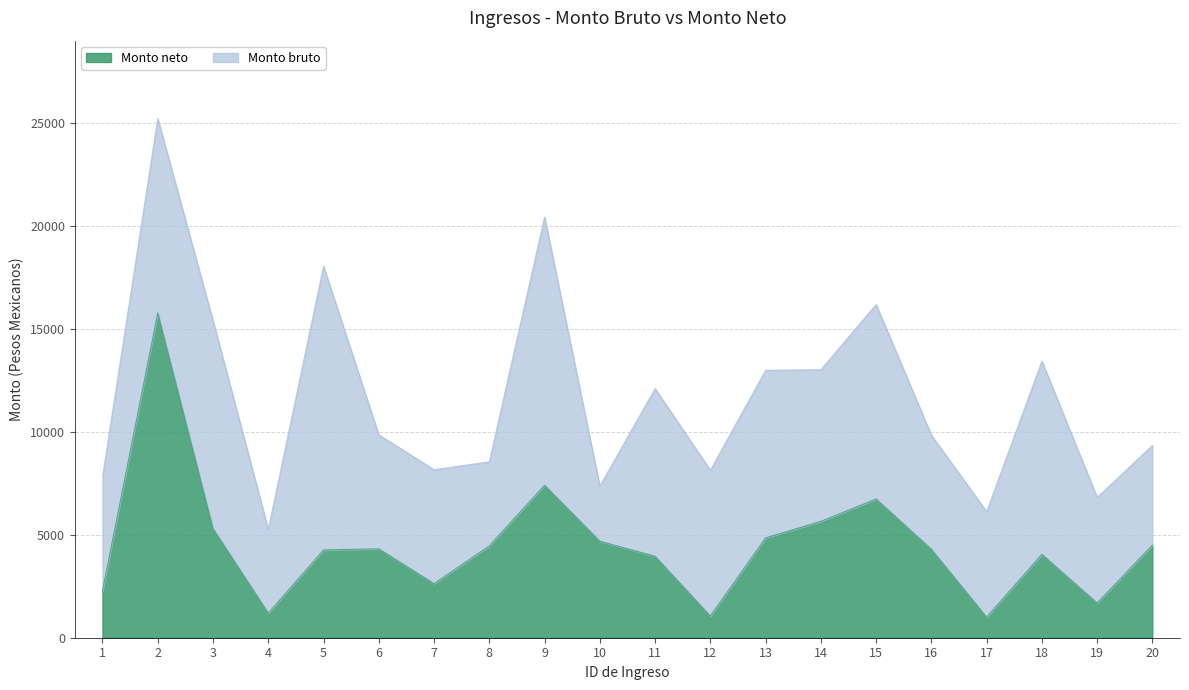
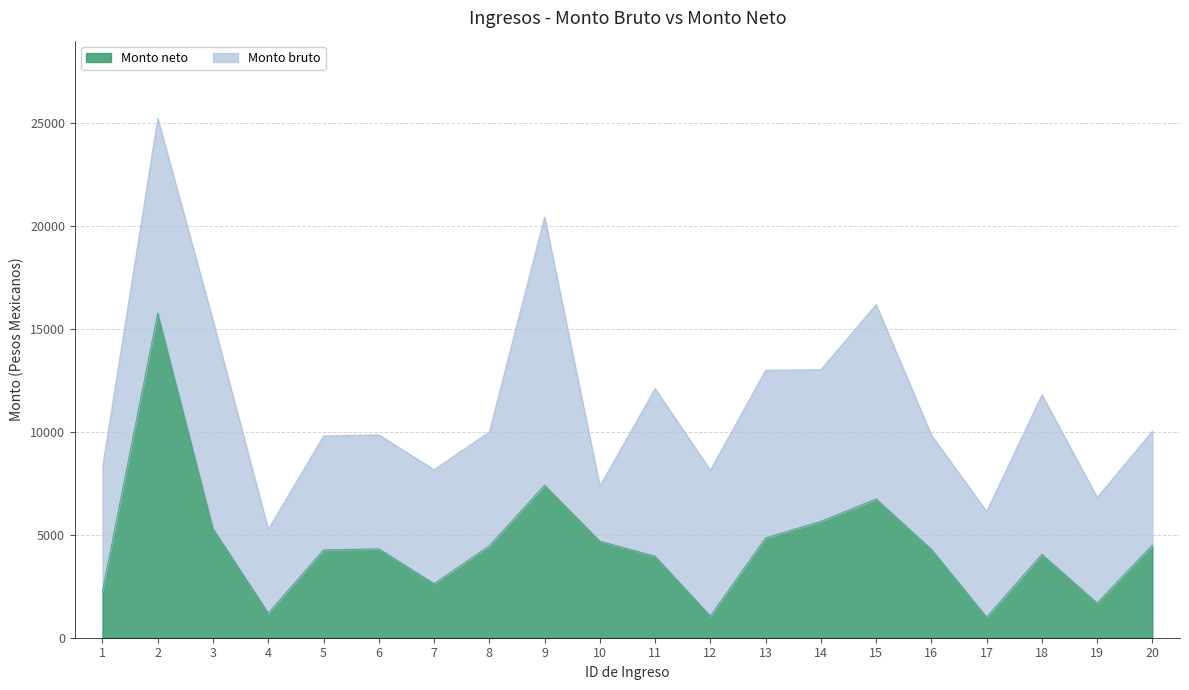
  {
    "Monto neto": {
      "1": 2300,
      "2": 15800,
      "3": 5300,
      "4": 1200,
      "5": 4300,
      "6": 4300,
      "7": 2600,
      "8": 4500,
      "9": 7400,
      "10": 4700,
      "11": 4000,
      "12": 1100,
      "13": 4800,
      "14": 5600,
      "15": 6700,
      "16": 4300,
      "17": 1000,
      "18": 4000,
      "19": 1700,
      "20": 4500
    },
    "Monto bruto": {
-     "1": 5500,
+     "1": 6000,
      "2": 9400,
      "3": 10100,
      "4": 4100,
-     "5": 13800,
+     "5": 5500,
      "6": 5500,
      "7": 5500,
-     "8": 4100,
+     "8": 5500,
      "9": 13000,
      "10": 2700,
      "11": 8100,
      "12": 7100,
      "13": 8100,
      "14": 7400,
      "15": 9400,
      "16": 5500,
      "17": 5100,
-     "18": 9400,
+     "18": 7700,
      "19": 5100,
-     "20": 4800
+     "20": 5500
    }
  }
